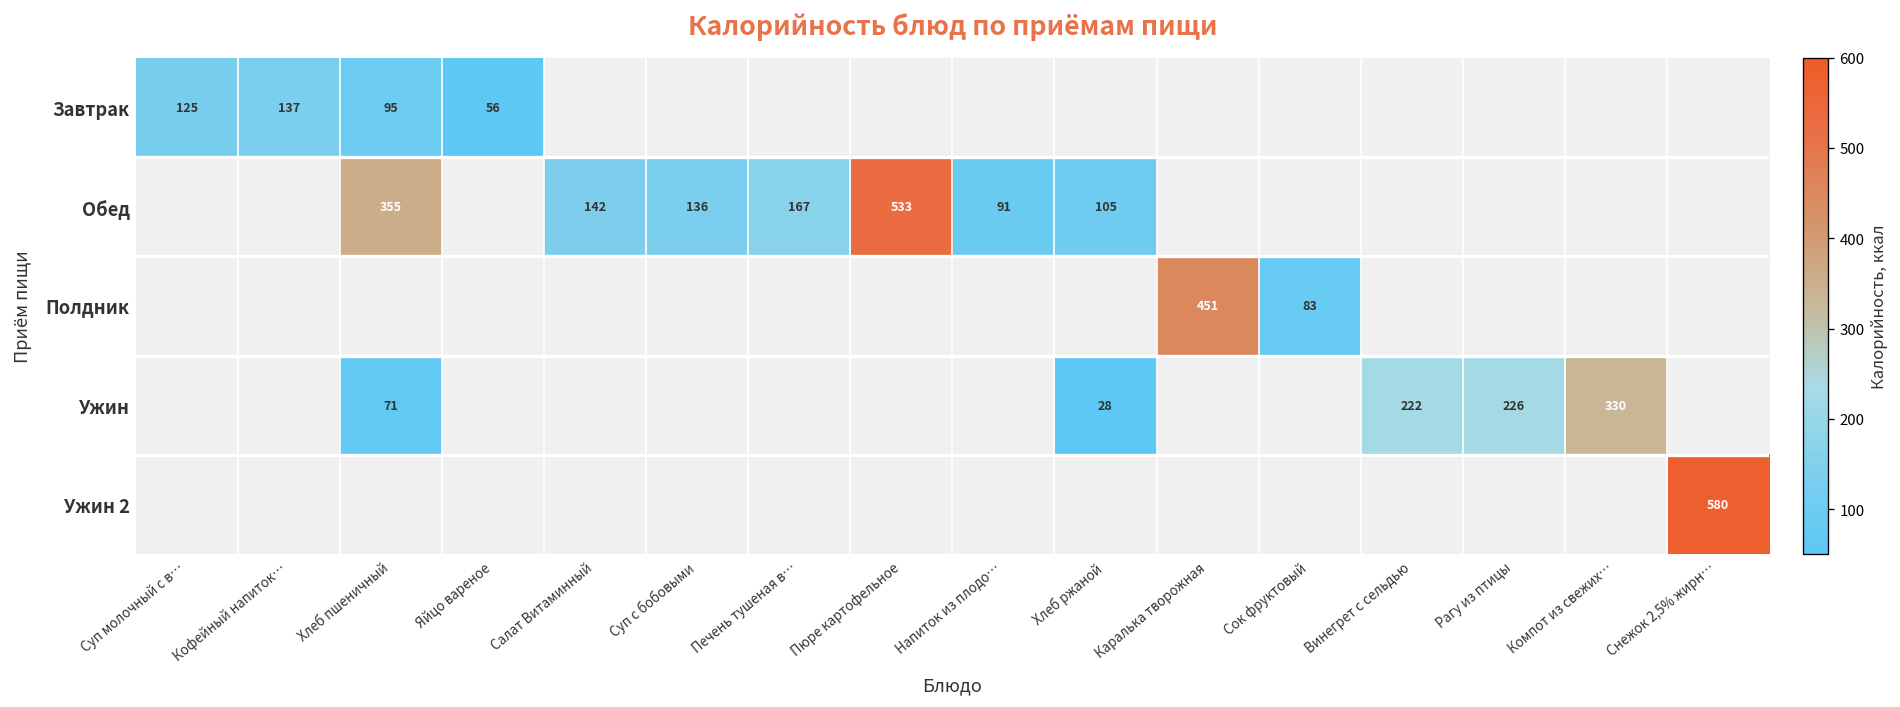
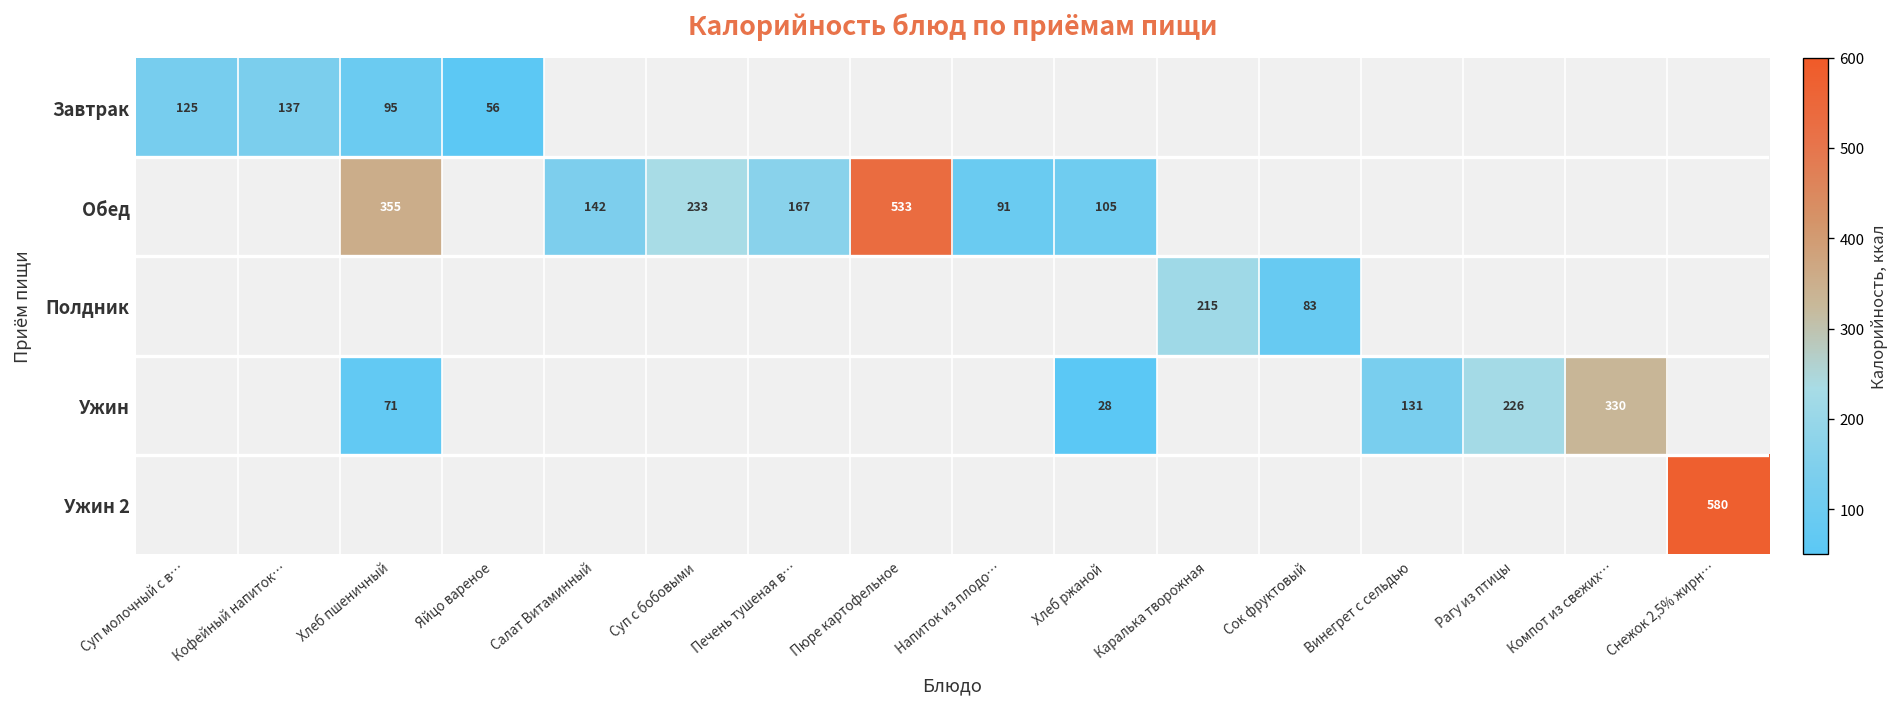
  {
    "Завтрак": {
      "Суп молочный с в…": 125,
      "Кофейный напиток…": 137,
      "Хлеб пшеничный": 95,
      "Яйцо вареное": 56
    },
    "Обед": {
      "Хлеб пшеничный": 355,
      "Салат Витаминный": 142,
-     "Суп с бобовыми": 136,
+     "Суп с бобовыми": 233,
      "Печень тушеная в…": 167,
      "Пюре картофельное": 533,
      "Напиток из плодо…": 91,
      "Хлеб ржаной": 105
    },
    "Полдник": {
-     "Каралька творожная": 451,
+     "Каралька творожная": 215,
      "Сок фруктовый": 83
    },
    "Ужин": {
      "Хлеб пшеничный": 71,
      "Хлеб ржаной": 28,
-     "Винегрет с сельдью": 222,
+     "Винегрет с сельдью": 131,
      "Рагу из птицы": 226,
      "Компот из свежих…": 330
    },
    "Ужин 2": {
      "Снежок 2,5% жирн…": 580
    }
  }
